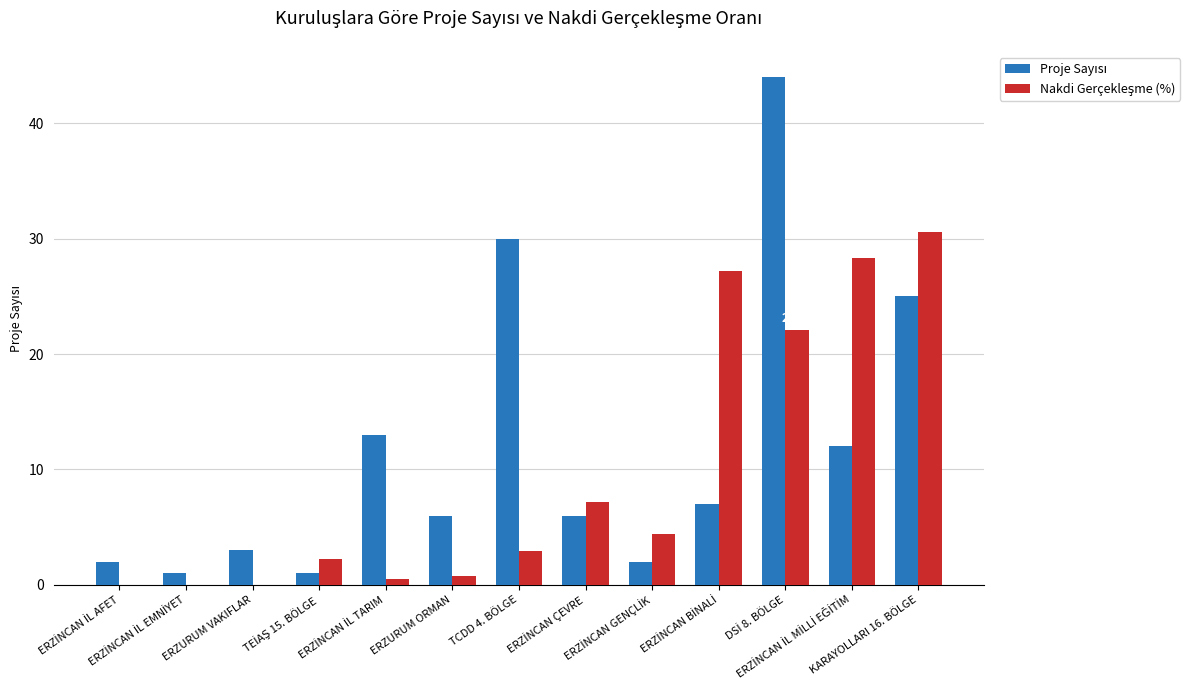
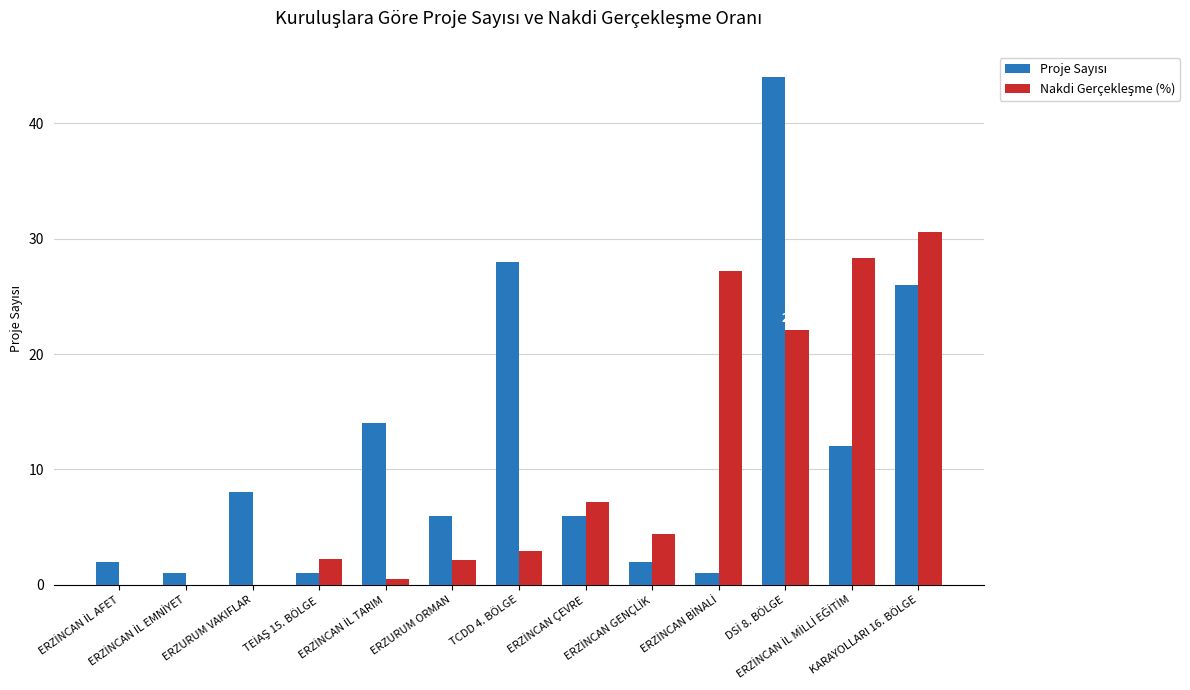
  {
    "Proje Sayısı": {
      "ERZİNCAN İL AFET": 2,
      "ERZİNCAN İL EMNİYET": 1,
-     "ERZURUM VAKIFLAR": 3,
+     "ERZURUM VAKIFLAR": 8,
      "TEİAŞ 15. BÖLGE": 1,
-     "ERZİNCAN İL TARIM": 13,
+     "ERZİNCAN İL TARIM": 14,
      "ERZURUM ORMAN": 6,
-     "TCDD 4. BÖLGE": 30,
+     "TCDD 4. BÖLGE": 28,
      "ERZİNCAN ÇEVRE": 6,
      "ERZİNCAN GENÇLİK": 2,
-     "ERZİNCAN BİNALİ": 7,
+     "ERZİNCAN BİNALİ": 1,
      "DSİ 8. BÖLGE": 44,
      "ERZİNCAN İL MİLLİ EĞİTİM": 12,
-     "KARAYOLLARI 16. BÖLGE": 25
+     "KARAYOLLARI 16. BÖLGE": 26
    },
    "Nakdi Gerçekleşme (%)": {
      "ERZİNCAN İL AFET": 0.0,
      "ERZİNCAN İL EMNİYET": 0.0,
      "ERZURUM VAKIFLAR": 0.0,
      "TEİAŞ 15. BÖLGE": 2.3,
      "ERZİNCAN İL TARIM": 0.5,
-     "ERZURUM ORMAN": 0.7,
+     "ERZURUM ORMAN": 2.2,
      "TCDD 4. BÖLGE": 2.9,
      "ERZİNCAN ÇEVRE": 7.2,
      "ERZİNCAN GENÇLİK": 4.4,
      "ERZİNCAN BİNALİ": 27.2,
      "DSİ 8. BÖLGE": 22.1,
      "ERZİNCAN İL MİLLİ EĞİTİM": 28.3,
      "KARAYOLLARI 16. BÖLGE": 30.6
    }
  }
